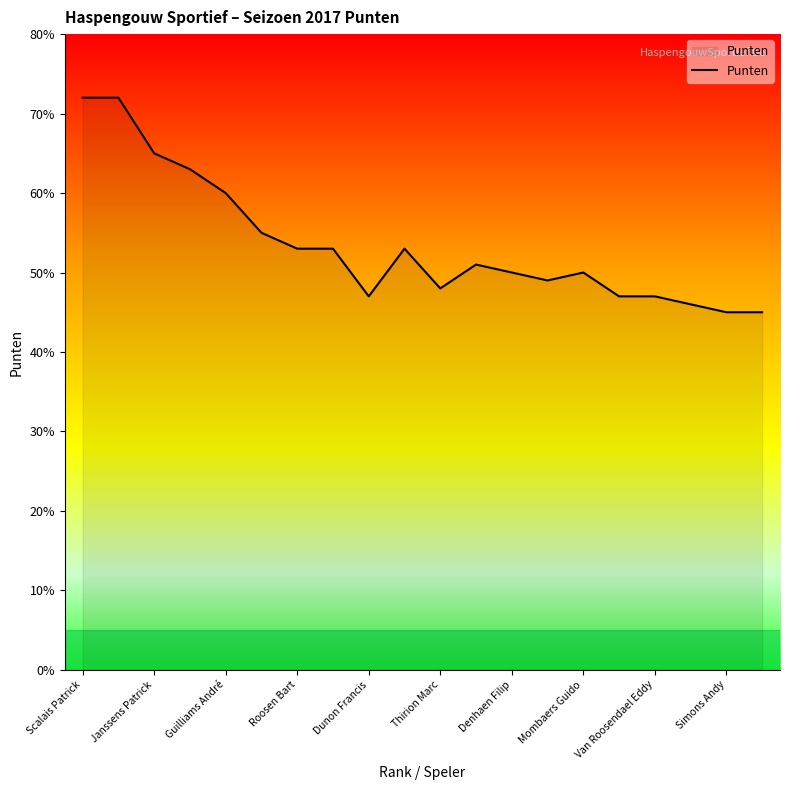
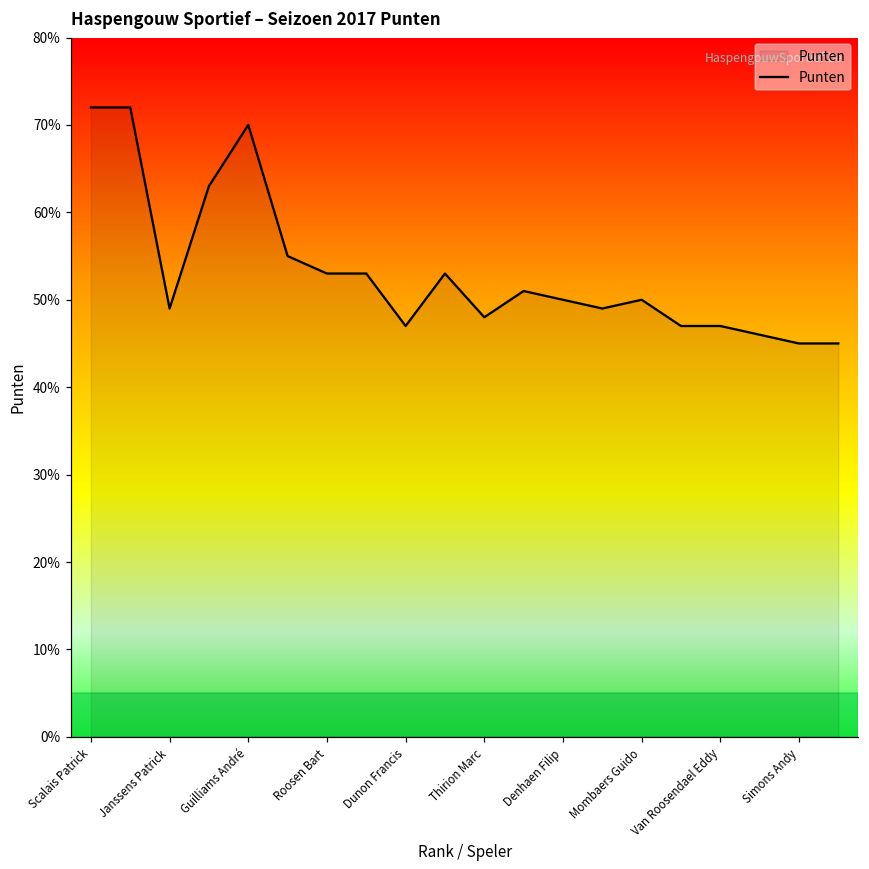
  {
    "Scalais Patrick": "72%",
-   "Janssens Patrick": "65%",
-   "Guilliams André": "60%",
+   "Janssens Patrick": "49%",
+   "Guilliams André": "70%",
    "Roosen Bart": "53%",
    "Dunon Francis": "47%",
    "Thirion Marc": "48%",
    "Denhaen Filip": "50%",
    "Mombaers Guido": "50%",
    "Van Roosendael Eddy": "47%",
    "Simons Andy": "45%"
  }
